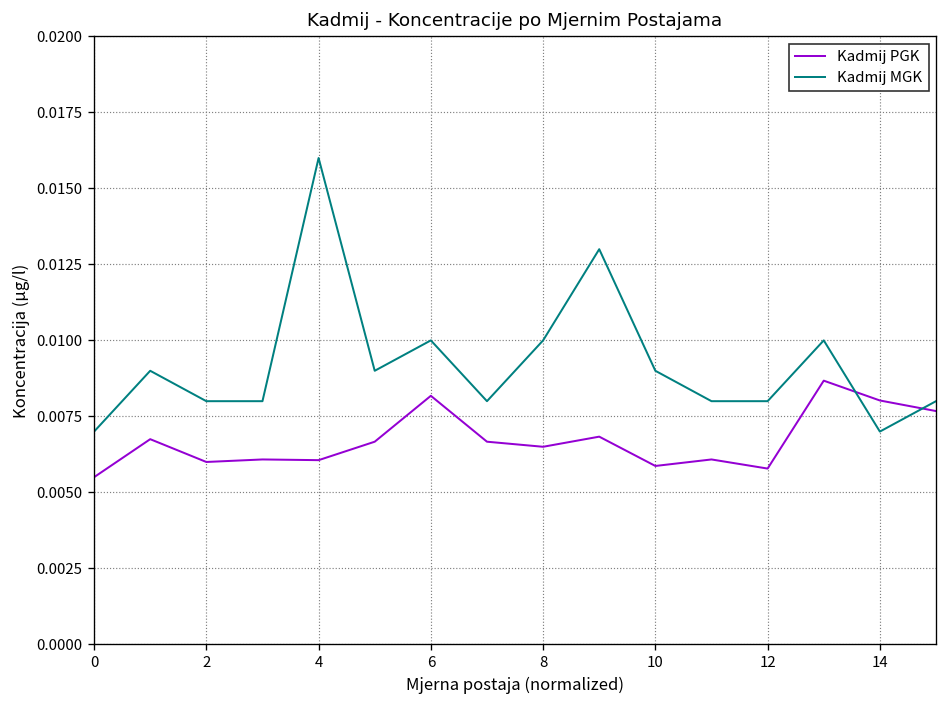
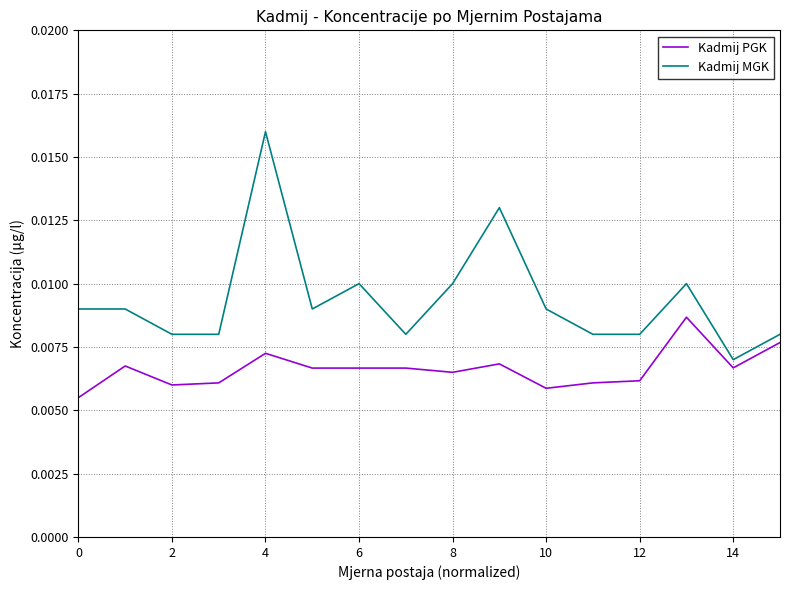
  {
    "Kadmij PGK": {
      "0": 0.0055,
      "2": 0.0060,
-     "4": 0.0061,
-     "6": 0.0082,
+     "4": 0.0073,
+     "6": 0.0067,
      "8": 0.0065,
      "10": 0.0059,
-     "12": 0.0058,
-     "14": 0.0080
+     "12": 0.0062,
+     "14": 0.0067
    },
    "Kadmij MGK": {
-     "0": 0.007,
+     "0": 0.009,
      "2": 0.008,
      "4": 0.016,
      "6": 0.010,
      "8": 0.010,
      "10": 0.009,
      "12": 0.008,
      "14": 0.007
    }
  }
